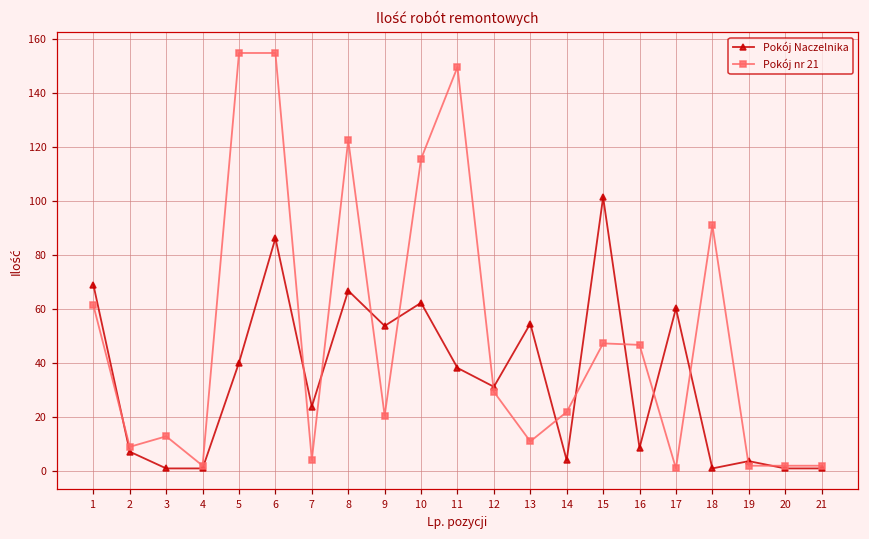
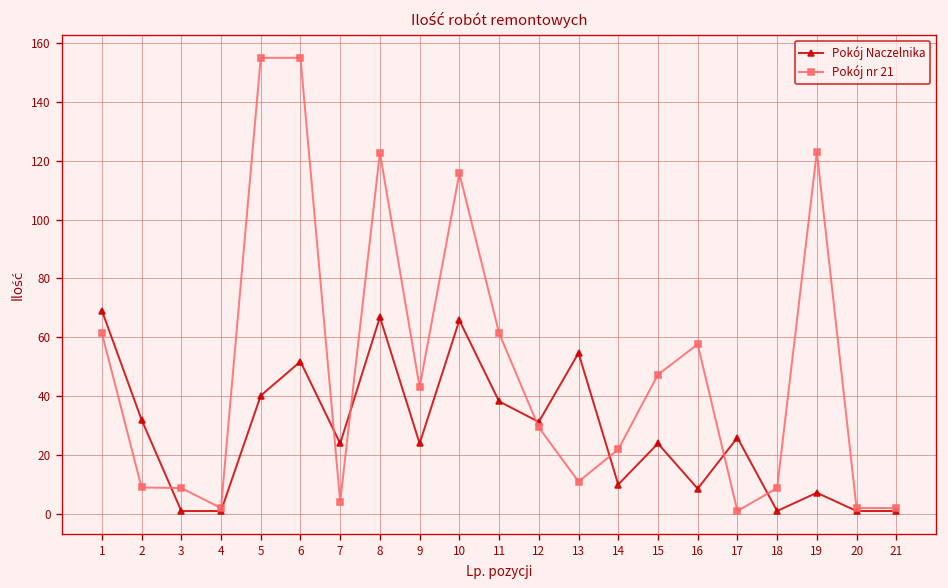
  {
    "Pokój Naczelnika": {
      "1": 69,
-     "2": 7,
+     "2": 32,
      "3": 1,
      "5": 40,
-     "6": 86,
+     "6": 52,
      "7": 24,
      "8": 67,
-     "9": 54,
-     "10": 62,
+     "9": 24,
+     "10": 66,
      "11": 38,
      "12": 31,
      "13": 55,
-     "14": 4,
-     "15": 102,
+     "14": 10,
+     "15": 24,
      "16": 9,
-     "17": 60,
+     "17": 26,
      "18": 1,
-     "19": 4
+     "19": 7
    },
    "Pokój nr 21": {
      "1": 61,
      "2": 9,
-     "3": 13,
+     "3": 9,
      "5": 155,
      "6": 155,
      "7": 4,
      "8": 123,
-     "9": 21,
+     "9": 43,
      "10": 116,
-     "11": 150,
+     "11": 61,
      "12": 29,
      "13": 11,
      "14": 22,
      "15": 47,
-     "16": 47,
+     "16": 58,
      "17": 1,
-     "18": 91,
-     "19": 2
+     "18": 9,
+     "19": 123
    }
  }
